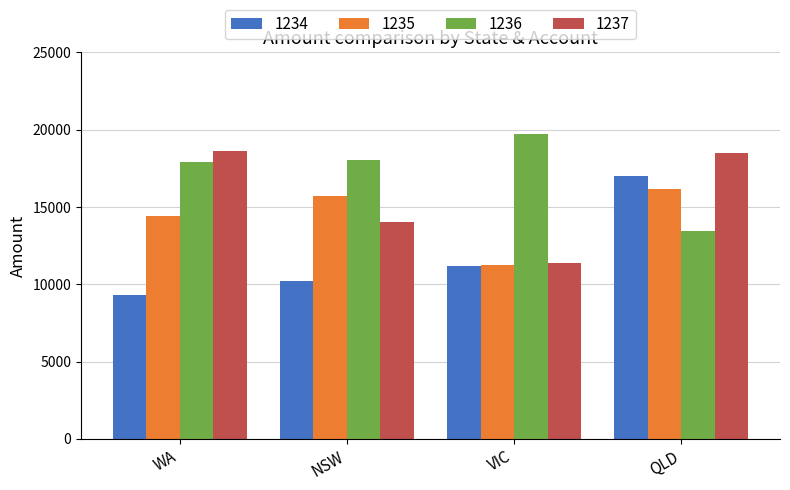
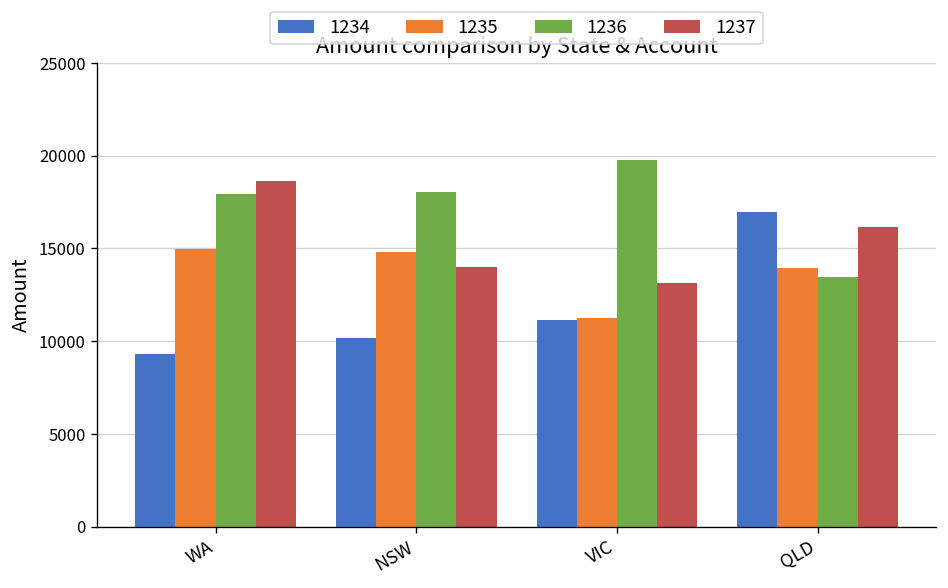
  {
    "1234": {
      "WA": 9300,
      "NSW": 10200,
      "VIC": 11200,
      "QLD": 17000
    },
    "1235": {
-     "WA": 14400,
-     "NSW": 15700,
+     "WA": 15000,
+     "NSW": 14800,
      "VIC": 11300,
-     "QLD": 16100
+     "QLD": 13900
    },
    "1236": {
      "WA": 17900,
      "NSW": 18100,
      "VIC": 19700,
      "QLD": 13400
    },
    "1237": {
      "WA": 18600,
      "NSW": 14000,
-     "VIC": 11400,
-     "QLD": 18500
+     "VIC": 13100,
+     "QLD": 16200
    }
  }
